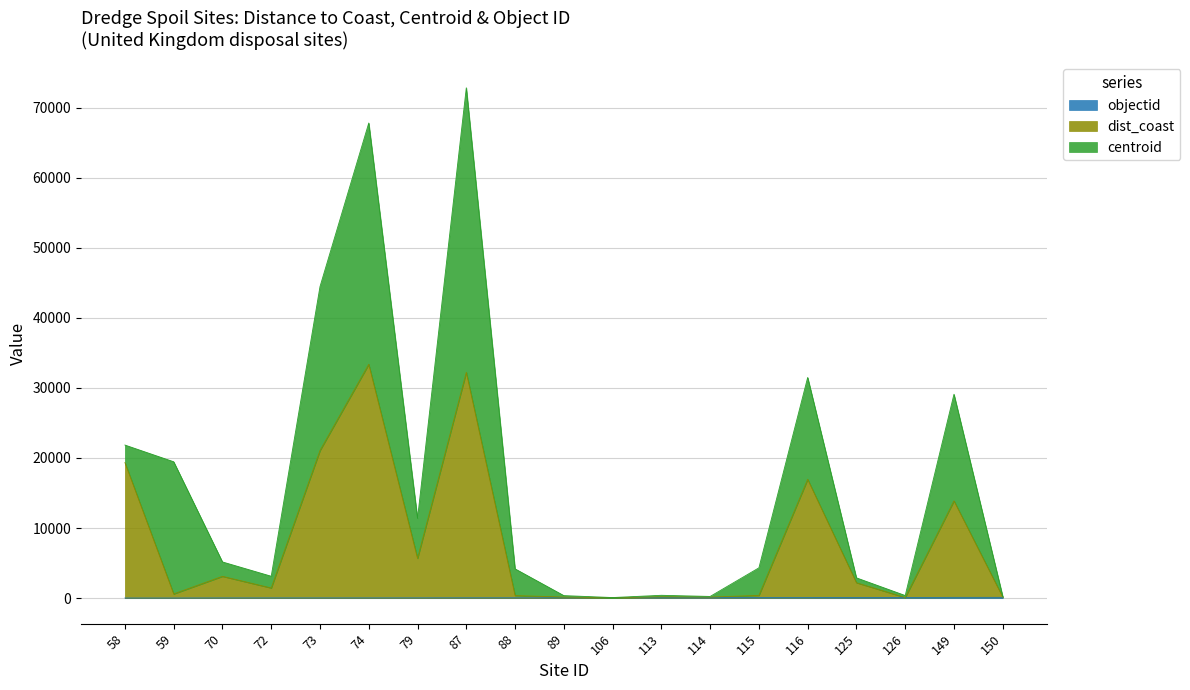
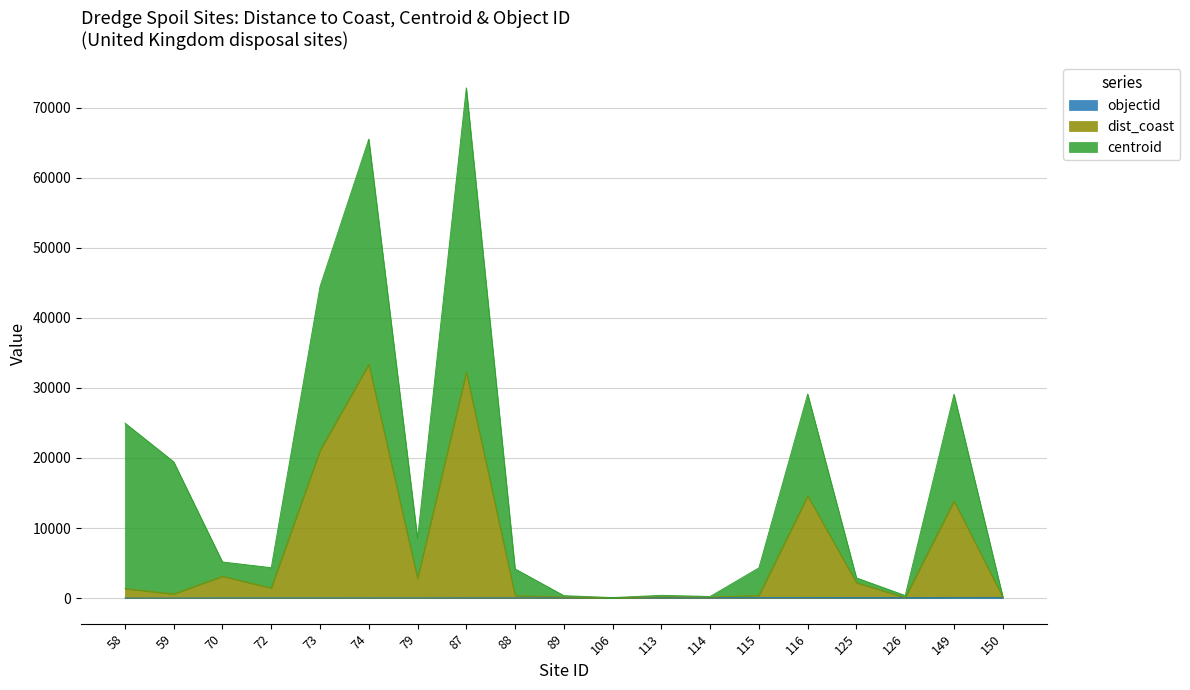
  {
    "objectid": {
      "58": 0,
      "59": 0,
      "70": 0,
      "72": 0,
      "73": 0,
      "74": 0,
      "79": 0,
      "87": 0,
      "116": 0,
      "125": 0,
      "149": 0
    },
    "dist_coast": {
-     "58": 19000,
+     "58": 1000,
      "59": 1000,
      "70": 3000,
      "72": 1000,
      "73": 21000,
      "74": 33000,
-     "79": 6000,
+     "79": 3000,
      "87": 32000,
-     "116": 17000,
+     "116": 15000,
      "125": 2000,
      "149": 14000
    },
    "centroid": {
-     "58": 3000,
+     "58": 24000,
      "59": 19000,
      "70": 2000,
-     "72": 2000,
+     "72": 3000,
      "73": 23000,
-     "74": 34000,
+     "74": 32000,
      "79": 6000,
      "87": 41000,
      "88": 4000,
      "115": 4000,
      "116": 15000,
      "125": 1000,
      "149": 15000
    }
  }
